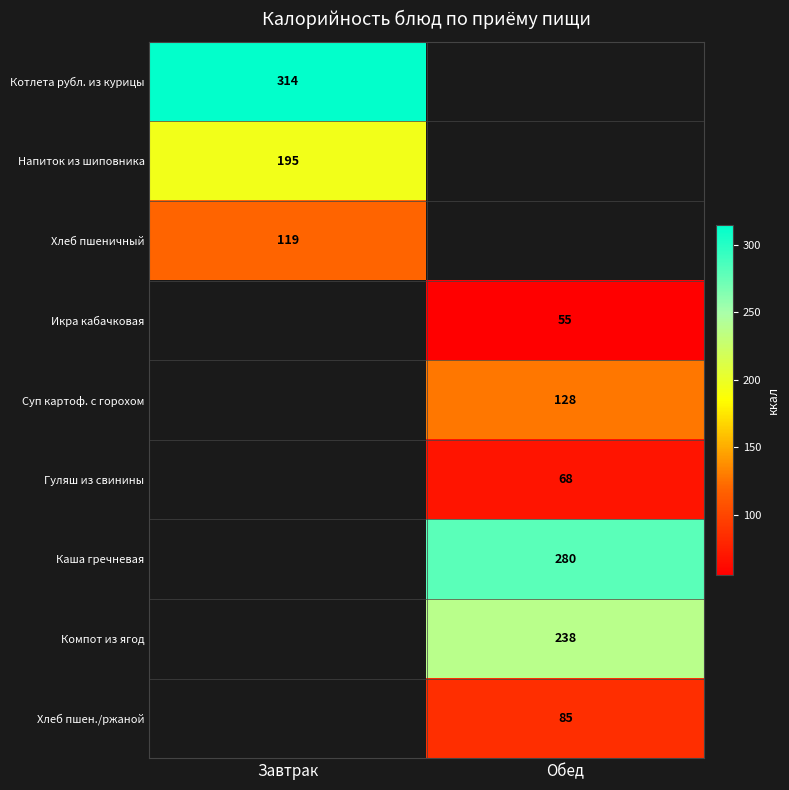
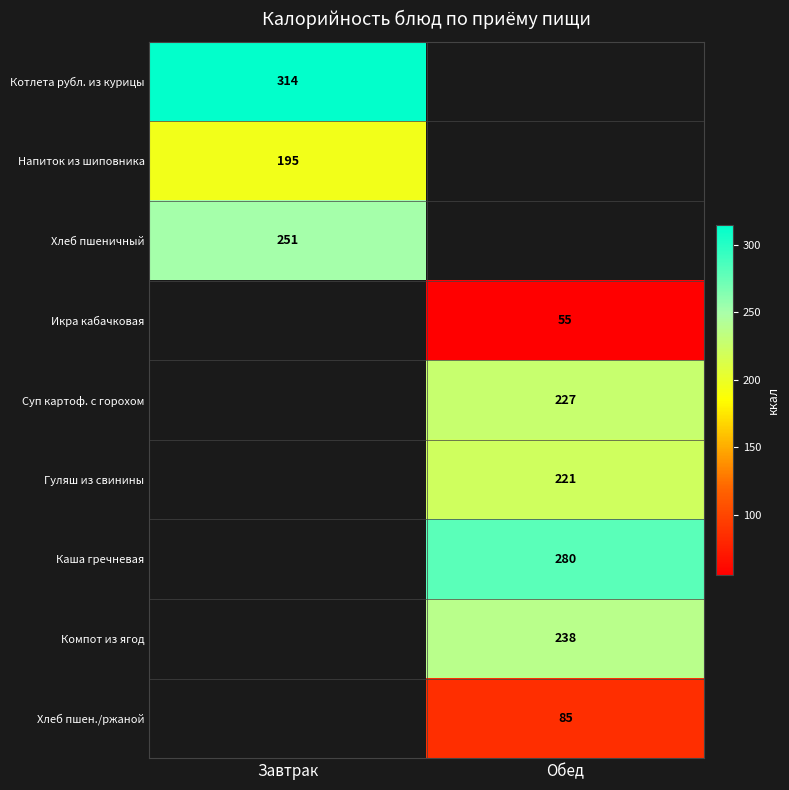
  {
    "Котлета рубл. из курицы": {
      "Завтрак": 314
    },
    "Напиток из шиповника": {
      "Завтрак": 195
    },
    "Хлеб пшеничный": {
-     "Завтрак": 119
+     "Завтрак": 251
    },
    "Икра кабачковая": {
      "Обед": 55
    },
    "Суп картоф. с горохом": {
-     "Обед": 128
+     "Обед": 227
    },
    "Гуляш из свинины": {
-     "Обед": 68
+     "Обед": 221
    },
    "Каша гречневая": {
      "Обед": 280
    },
    "Компот из ягод": {
      "Обед": 238
    },
    "Хлеб пшен./ржаной": {
      "Обед": 85
    }
  }
